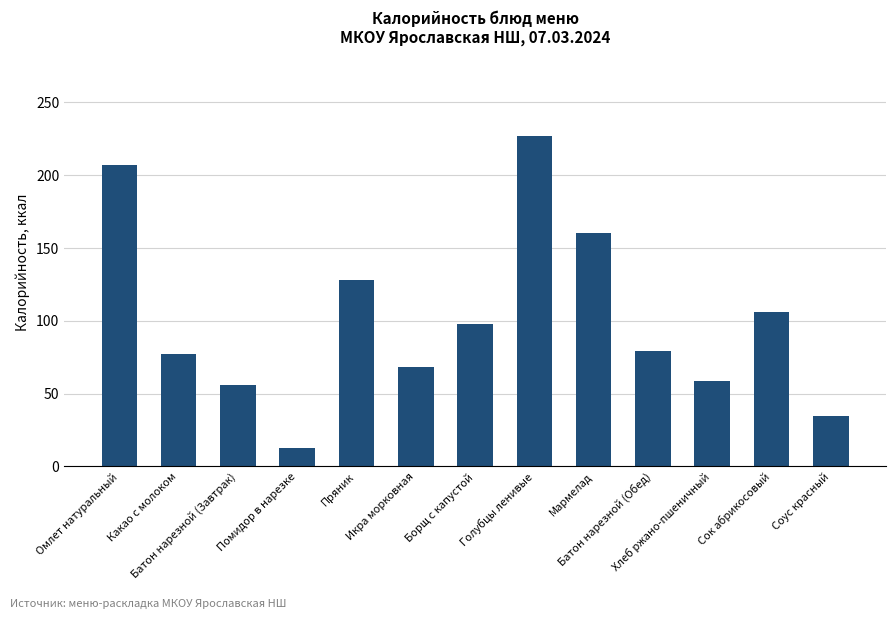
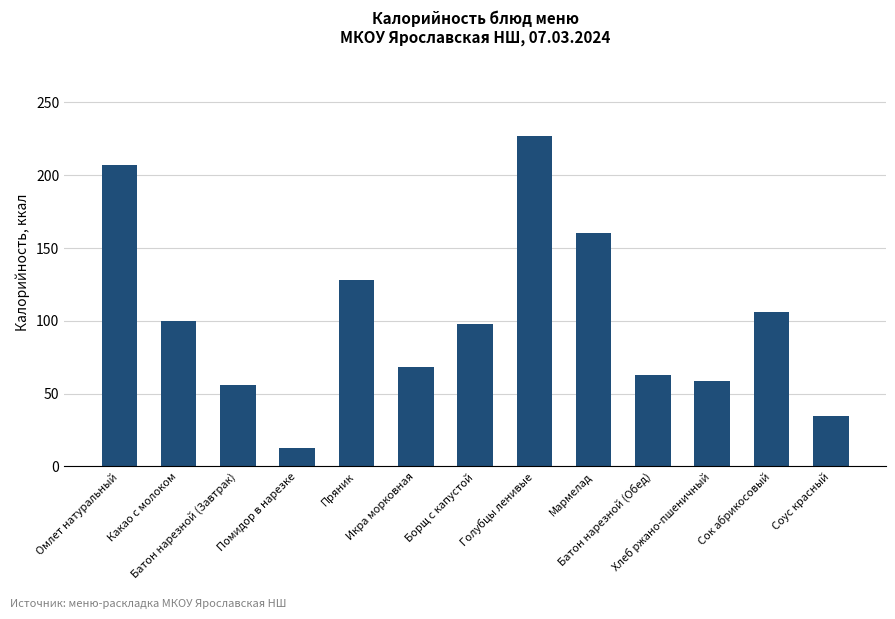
  {
    "Омлет натуральный": 207,
-   "Какао с молоком": 77,
+   "Какао с молоком": 100,
    "Батон нарезной (Завтрак)": 56,
    "Помидор в нарезке": 13,
    "Пряник": 128,
    "Икра морковная": 68,
    "Борщ с капустой": 98,
    "Голубцы ленивые": 227,
    "Мармелад": 160,
-   "Батон нарезной (Обед)": 79,
+   "Батон нарезной (Обед)": 63,
    "Хлеб ржано-пшеничный": 59,
    "Сок абрикосовый": 106,
    "Соус красный": 35
  }
